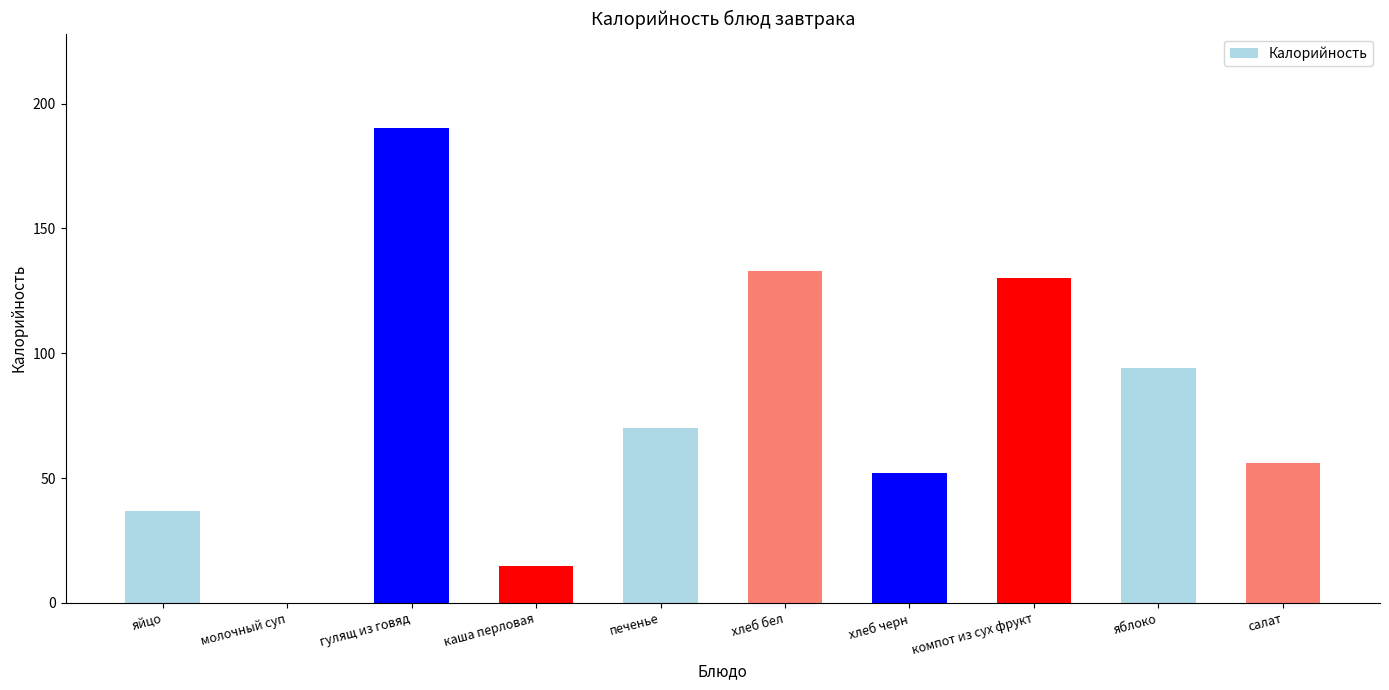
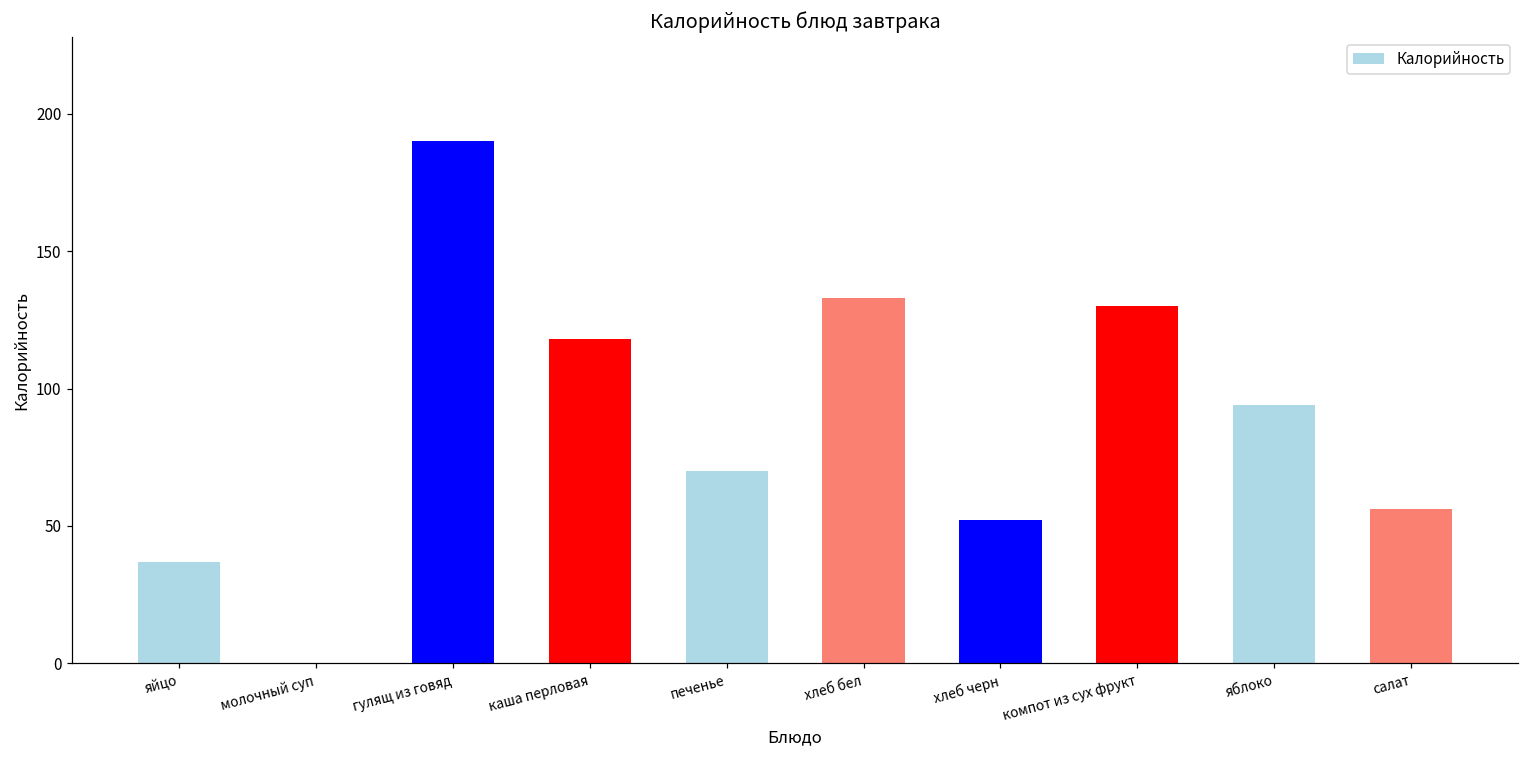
  {
    "яйцо": 37,
    "молочный суп": 0,
    "гулящ из говяд": 190,
-   "каша перловая": 15,
+   "каша перловая": 118,
    "печенье": 70,
    "хлеб бел": 133,
    "хлеб черн": 52,
    "компот из сух фрукт": 130,
    "яблоко": 94,
    "салат": 56
  }
